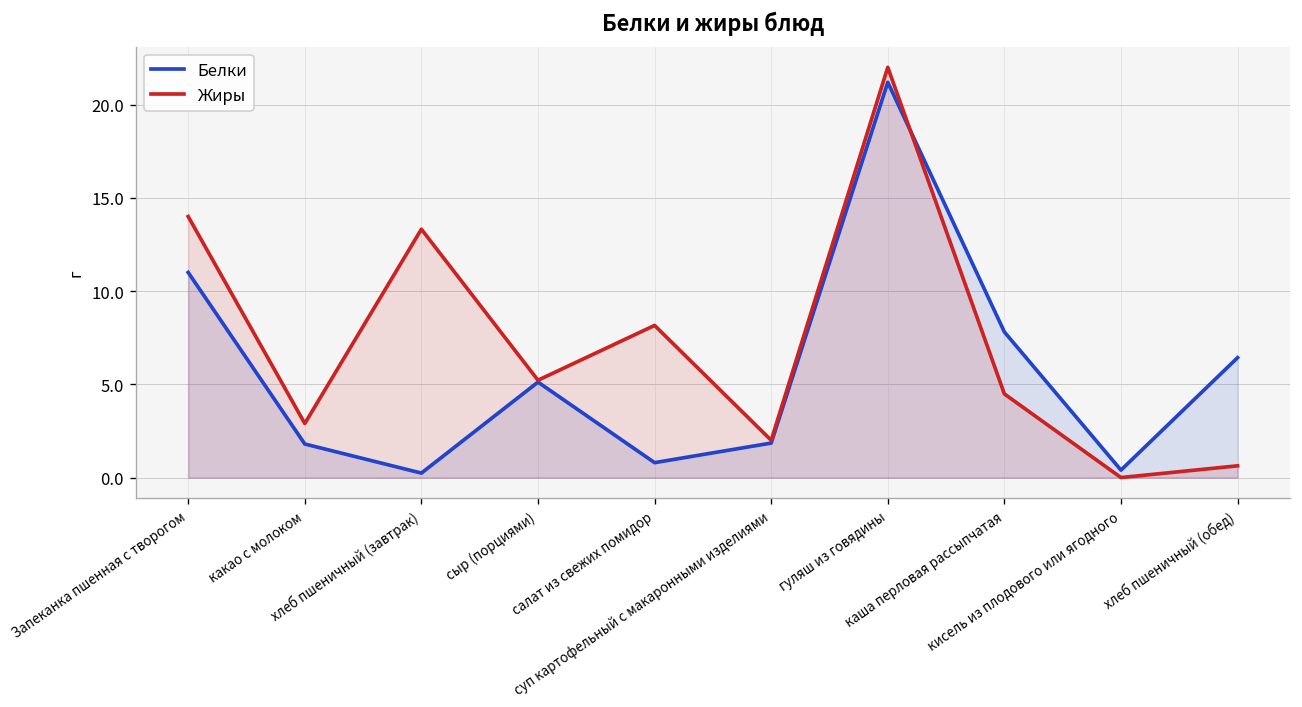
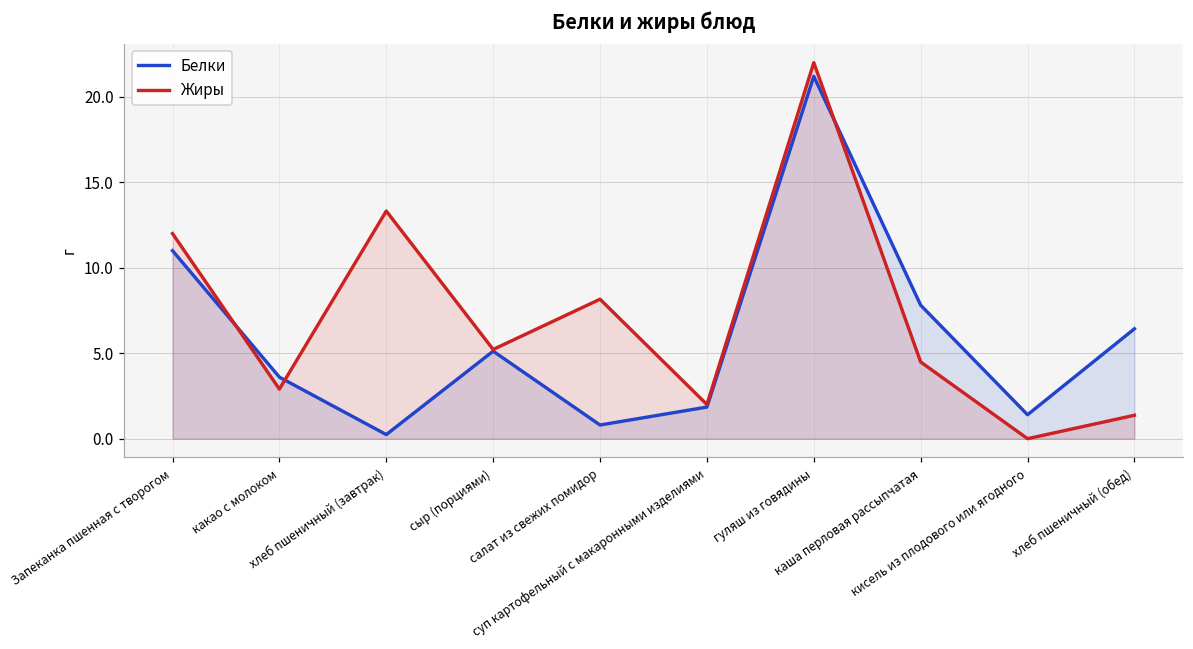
  {
    "Белки": {
      "Запеканка пшенная с творогом": 11.0,
-     "какао с молоком": 1.8,
+     "какао с молоком": 3.6,
      "хлеб пшеничный (завтрак)": 0.2,
      "салат из свежих помидор": 0.8,
      "гуляш из говядины": 21.2,
      "каша перловая рассыпчатая": 7.8,
-     "кисель из плодового или ягодного": 0.4,
+     "кисель из плодового или ягодного": 1.4,
      "хлеб пшеничный (обед)": 6.4
    },
    "Жиры": {
-     "Запеканка пшенная с творогом": 14,
+     "Запеканка пшенная с творогом": 12,
      "какао с молоком": 2.9,
      "хлеб пшеничный (завтрак)": 13.3,
      "салат из свежих помидор": 8.2,
      "гуляш из говядины": 22.0,
      "каша перловая рассыпчатая": 4.5,
      "кисель из плодового или ягодного": 0.0,
-     "хлеб пшеничный (обед)": 0.6
+     "хлеб пшеничный (обед)": 1.4
    }
  }
